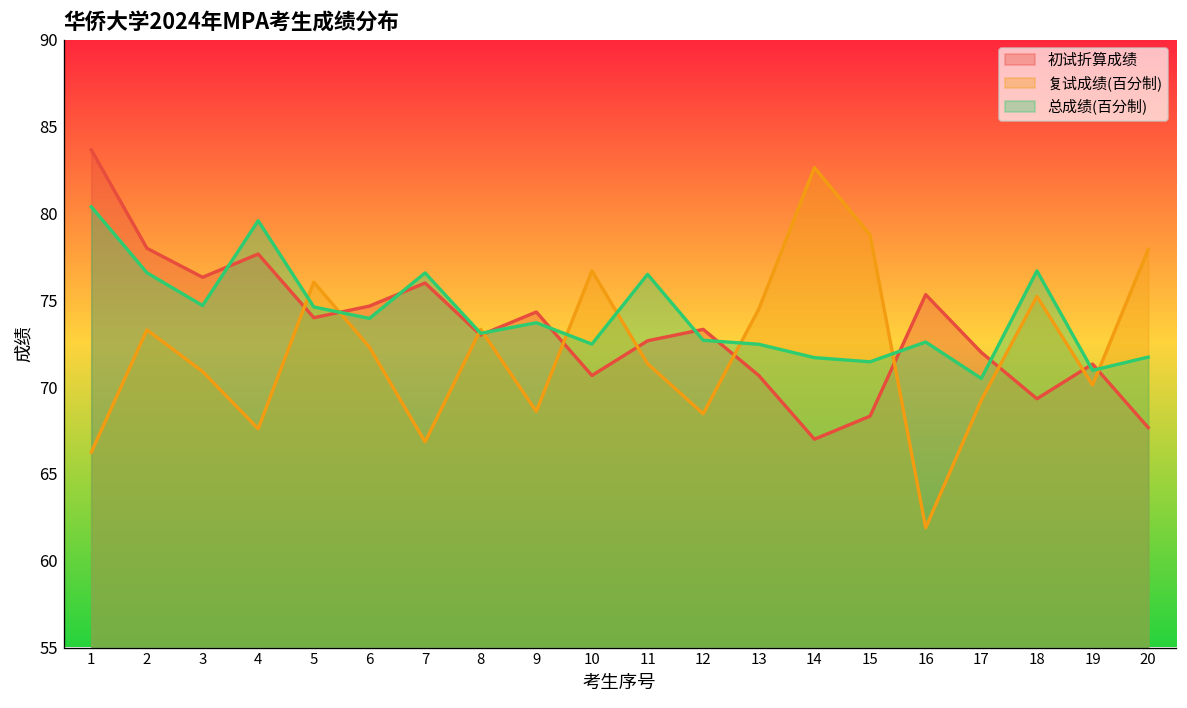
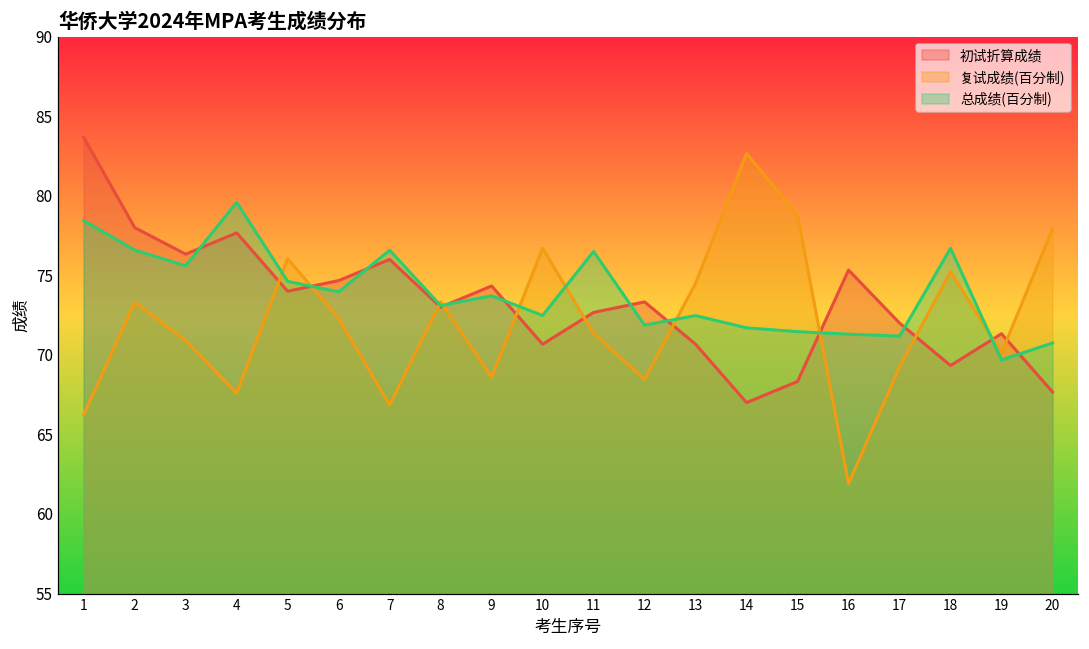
  {
    "总成绩(百分制)": {
-     "1": 80.4,
+     "1": 78.4,
      "2": 76.6,
-     "3": 74.7,
+     "3": 75.6,
      "4": 79.6,
      "5": 74.6,
      "6": 74.0,
      "7": 76.6,
      "9": 73.7,
      "10": 72.5,
      "11": 76.5,
-     "12": 72.7,
+     "12": 71.9,
      "13": 72.5,
      "14": 71.7,
      "15": 71.5,
-     "16": 72.6,
-     "17": 70.5,
+     "16": 71.3,
+     "17": 71.2,
      "18": 76.7,
-     "19": 71.0,
-     "20": 71.7
+     "19": 69.7,
+     "20": 70.8
    }
  }
